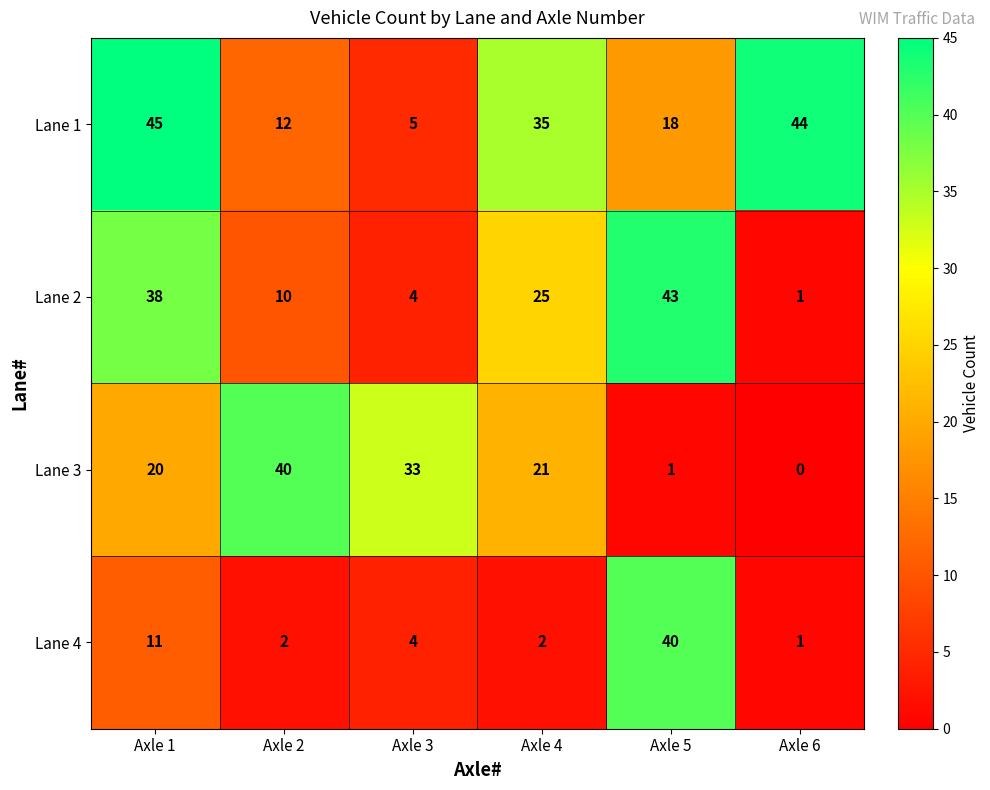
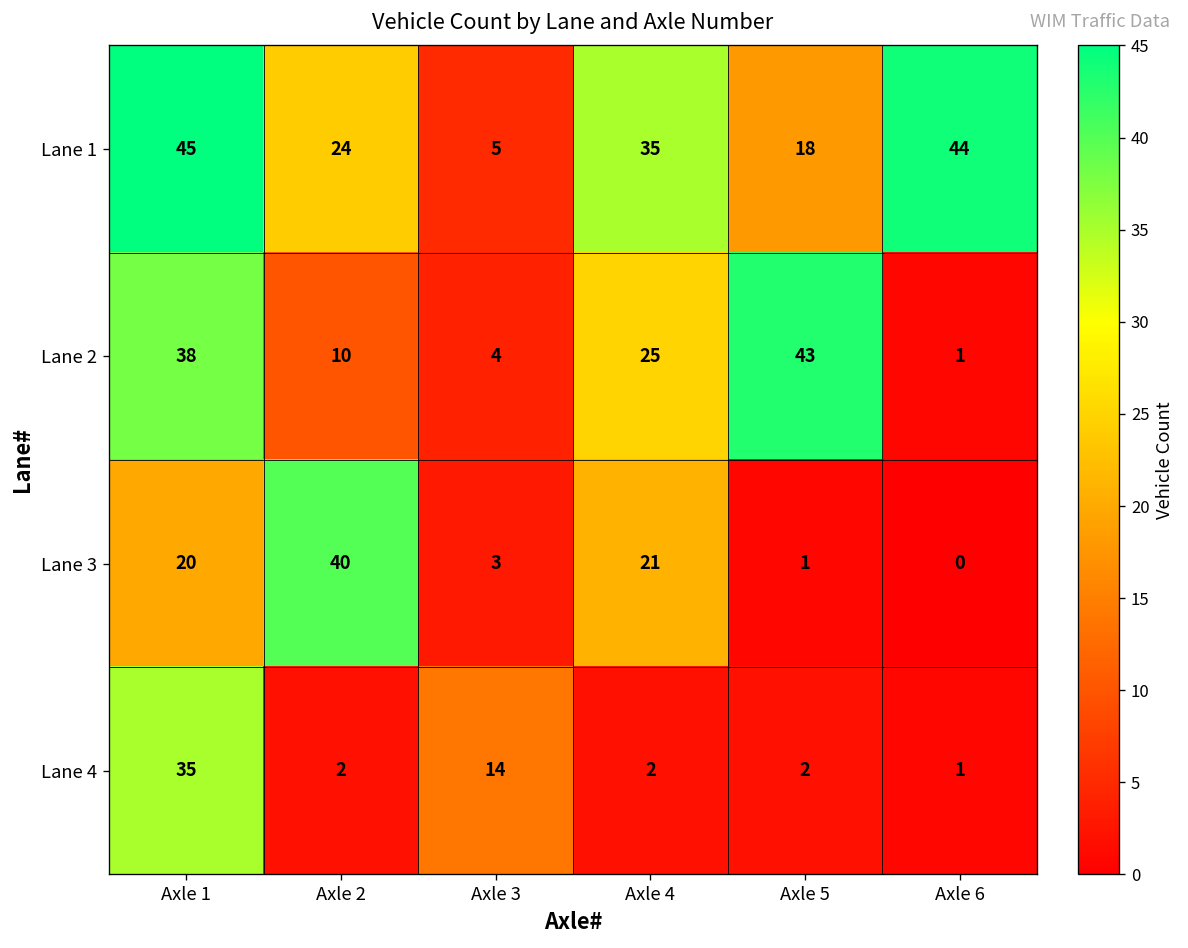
  {
    "Lane 1": {
      "Axle 1": 45,
-     "Axle 2": 12,
+     "Axle 2": 24,
      "Axle 3": 5,
      "Axle 4": 35,
      "Axle 5": 18,
      "Axle 6": 44
    },
    "Lane 2": {
      "Axle 1": 38,
      "Axle 2": 10,
      "Axle 3": 4,
      "Axle 4": 25,
      "Axle 5": 43,
      "Axle 6": 1
    },
    "Lane 3": {
      "Axle 1": 20,
      "Axle 2": 40,
-     "Axle 3": 33,
+     "Axle 3": 3,
      "Axle 4": 21,
      "Axle 5": 1,
      "Axle 6": 0
    },
    "Lane 4": {
-     "Axle 1": 11,
+     "Axle 1": 35,
      "Axle 2": 2,
-     "Axle 3": 4,
+     "Axle 3": 14,
      "Axle 4": 2,
-     "Axle 5": 40,
+     "Axle 5": 2,
      "Axle 6": 1
    }
  }
